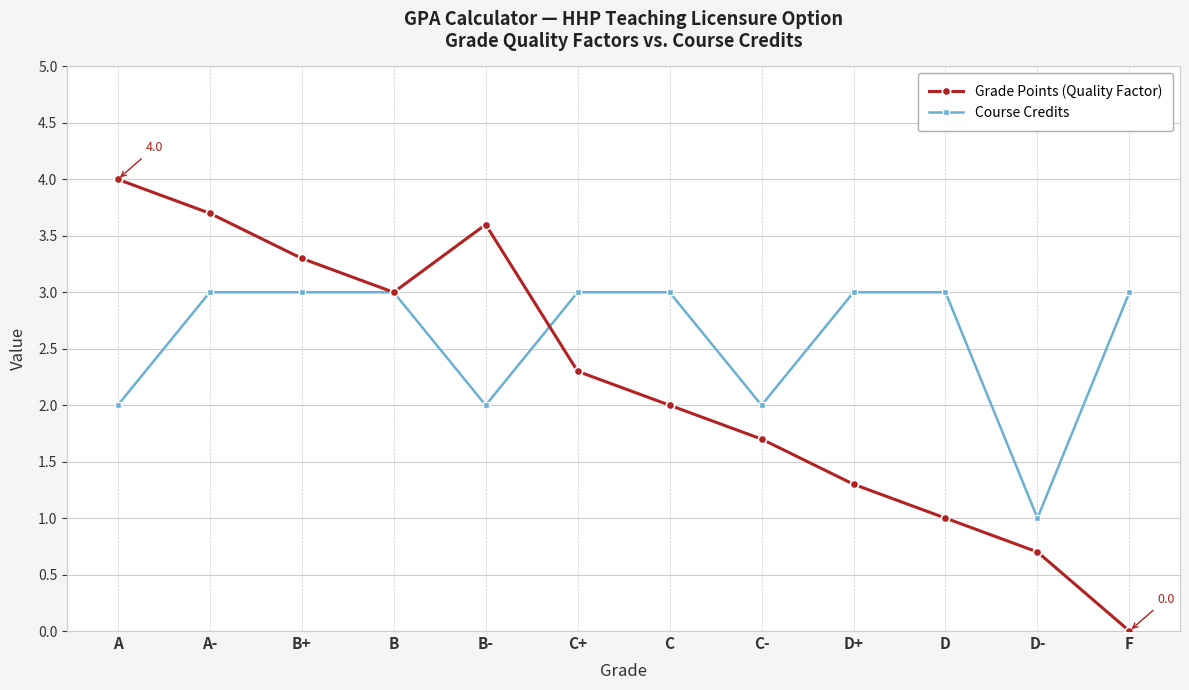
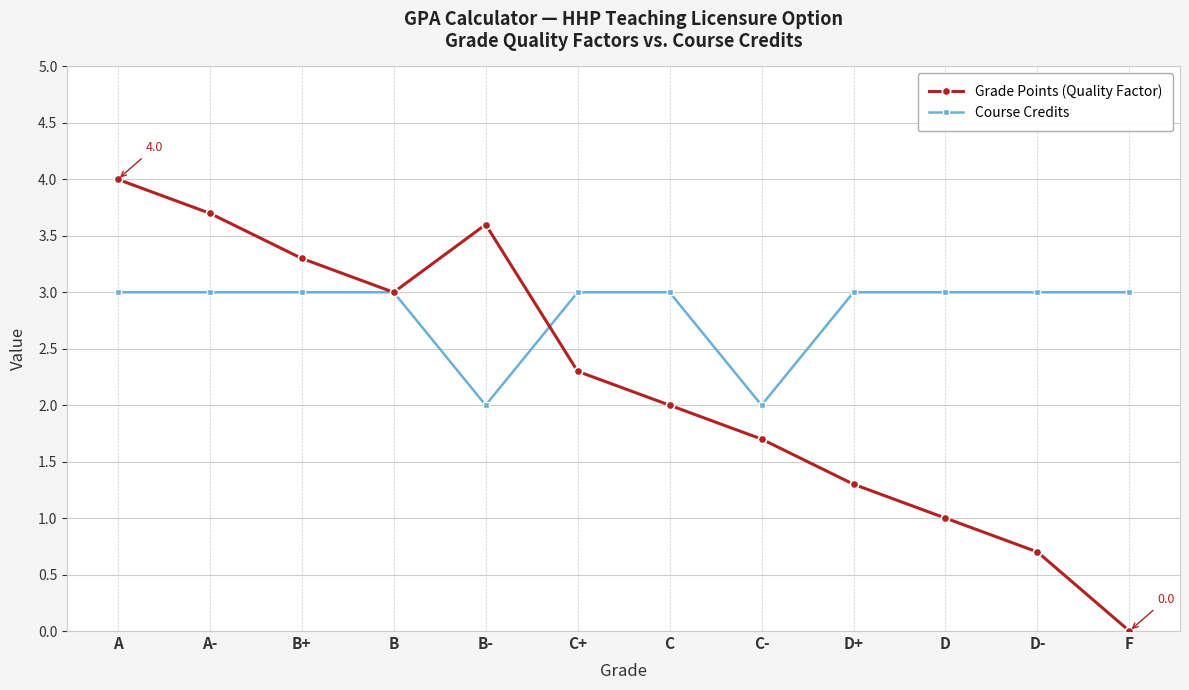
  {
    "Grade Points (Quality Factor)": {
      "A": 4.0,
      "F": 0.0
    },
    "Course Credits": {
-     "A": 2,
+     "A": 3,
      "A-": 3,
      "B+": 3,
      "B-": 2,
      "C+": 3,
      "C": 3,
      "C-": 2,
      "D+": 3,
      "D": 3,
-     "D-": 1,
+     "D-": 3,
      "F": 3
    }
  }
